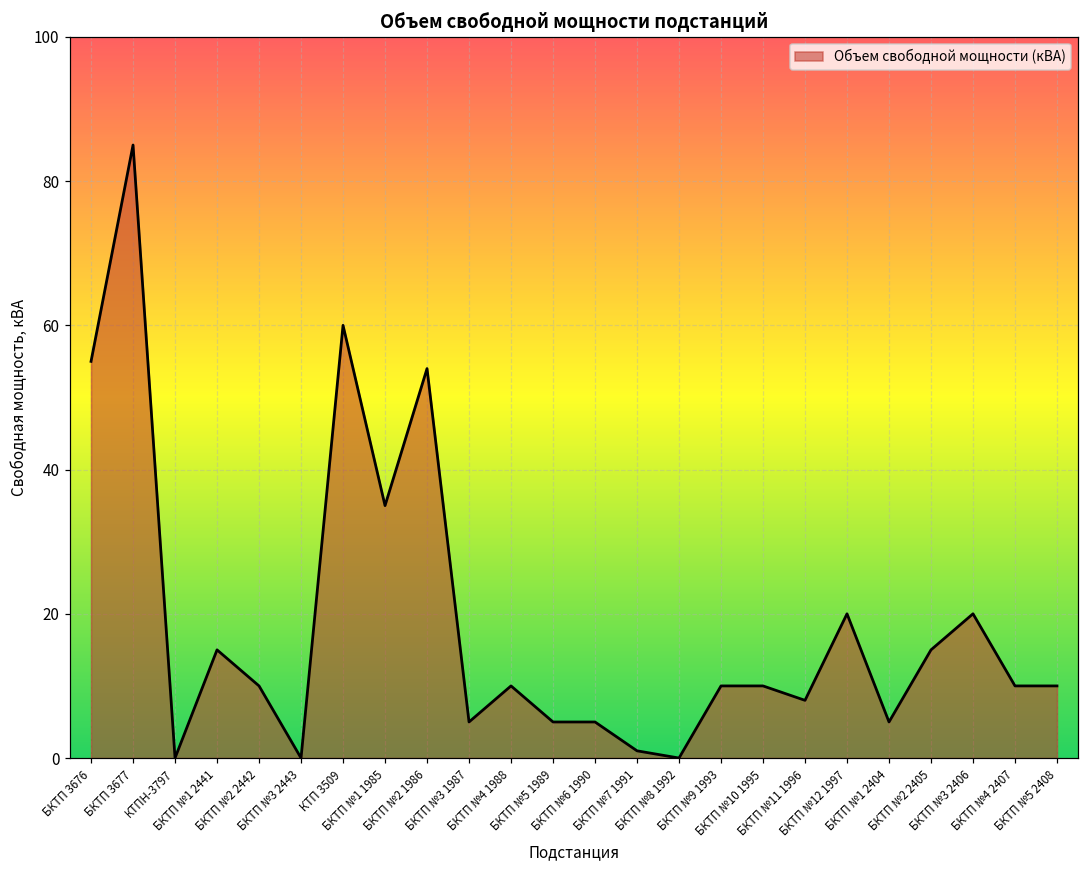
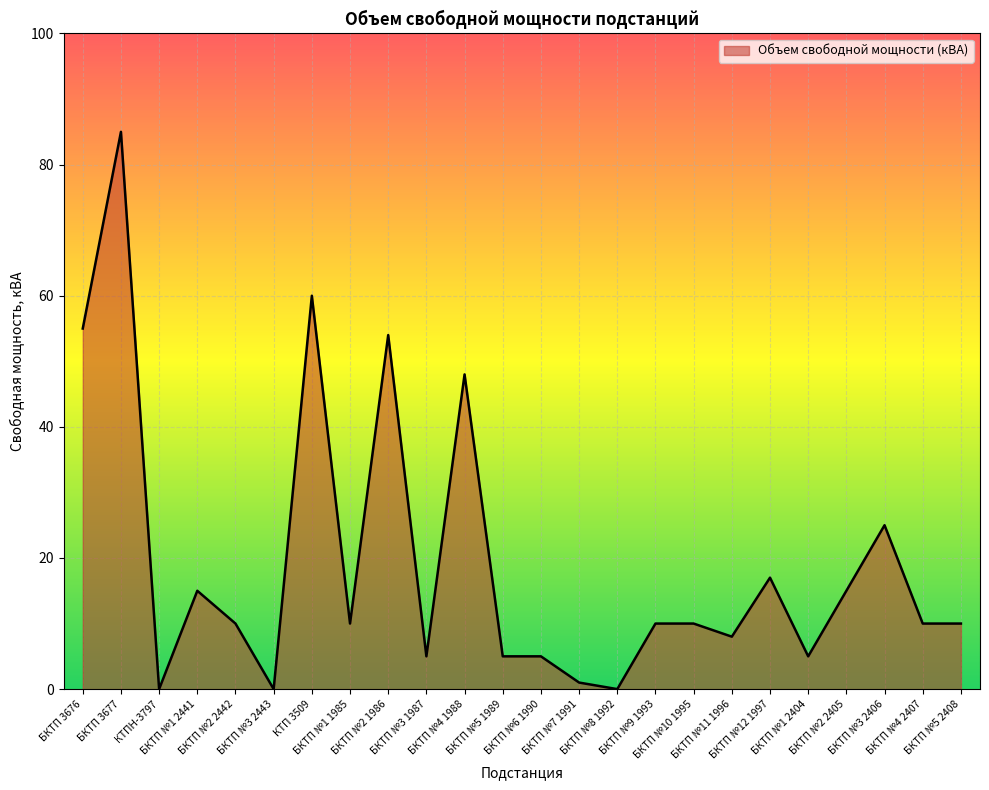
  {
    "БКТП 3676": 55,
    "БКТП 3677": 85,
    "КТПН-3797": 0,
    "БКТП №1 2441": 15,
    "БКТП №2 2442": 10,
    "БКТП №3 2443": 0,
    "КТП 3509": 60,
-   "БКТП №1 1985": 35,
+   "БКТП №1 1985": 10,
    "БКТП №2 1986": 54,
    "БКТП №3 1987": 5,
-   "БКТП №4 1988": 10,
+   "БКТП №4 1988": 48,
    "БКТП №5 1989": 5,
    "БКТП №6 1990": 5,
    "БКТП №7 1991": 1,
    "БКТП №8 1992": 0,
    "БКТП №9 1993": 10,
    "БКТП №10 1995": 10,
    "БКТП №11 1996": 8,
-   "БКТП №12 1997": 20,
+   "БКТП №12 1997": 17,
    "БКТП №1 2404": 5,
    "БКТП №2 2405": 15,
-   "БКТП №3 2406": 20,
+   "БКТП №3 2406": 25,
    "БКТП №4 2407": 10,
    "БКТП №5 2408": 10
  }
